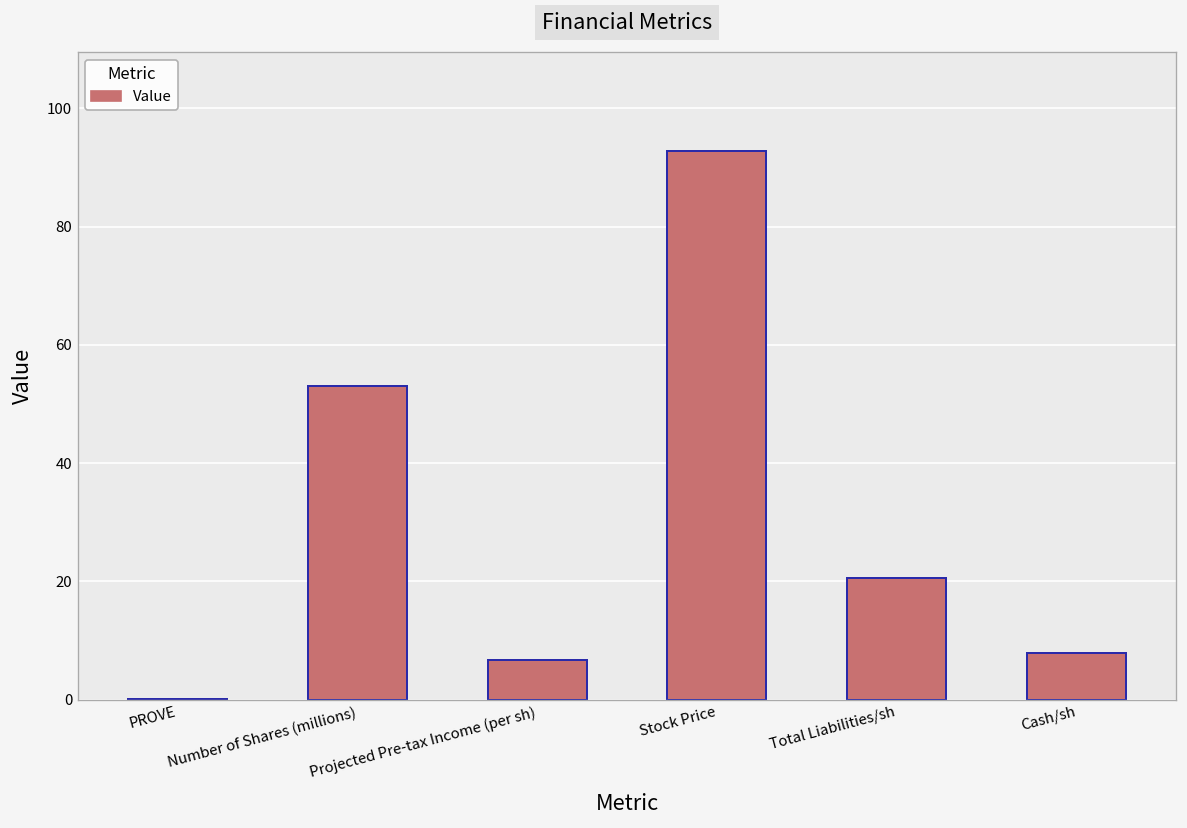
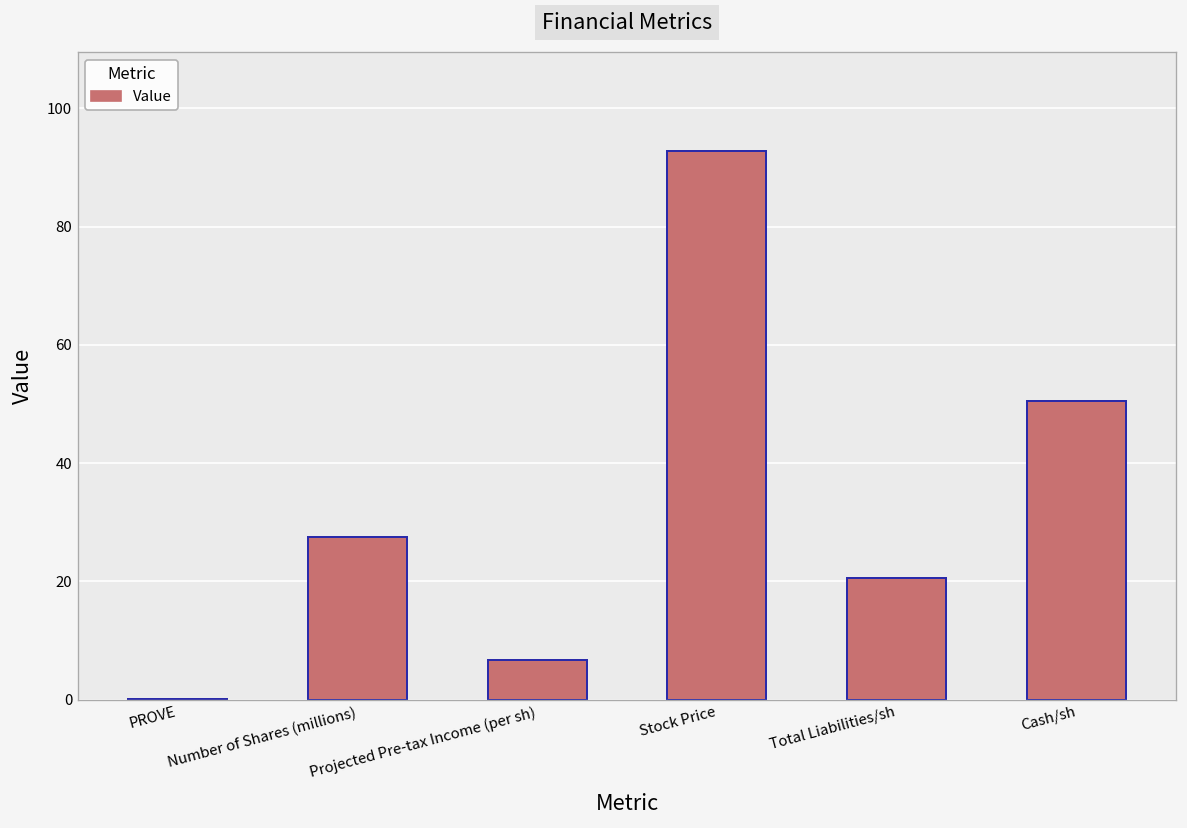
  {
-   "Number of Shares (millions)": 53,
+   "Number of Shares (millions)": 27,
    "Projected Pre-tax Income (per sh)": 7,
    "Stock Price": 93,
    "Total Liabilities/sh": 21,
-   "Cash/sh": 8
+   "Cash/sh": 51
  }
